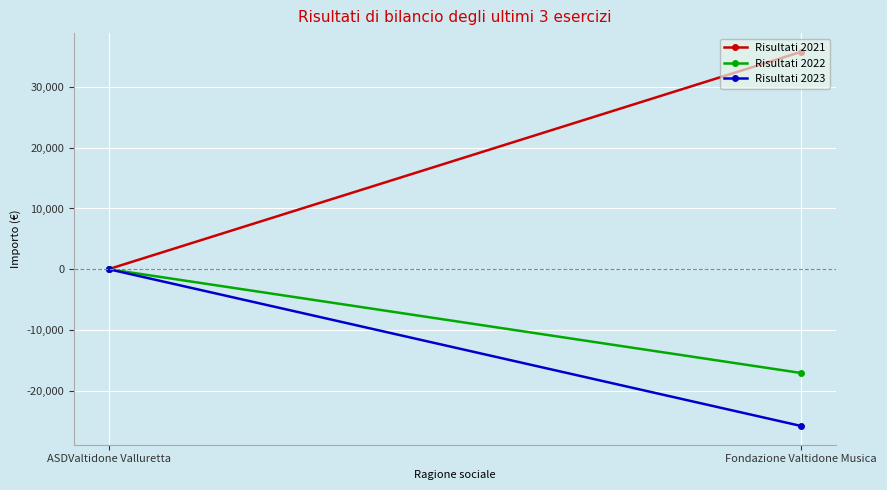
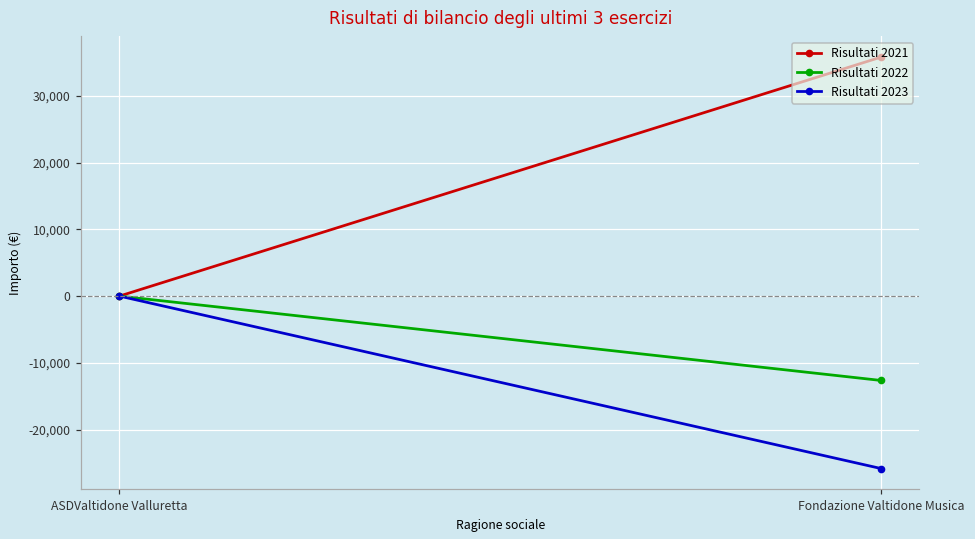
  {
    "Risultati 2022": {
-     "Fondazione Valtidone Musica": "-17,000"
+     "Fondazione Valtidone Musica": "-13,000"
    },
    "Risultati 2023": {
      "Fondazione Valtidone Musica": "-26,000"
    }
  }
